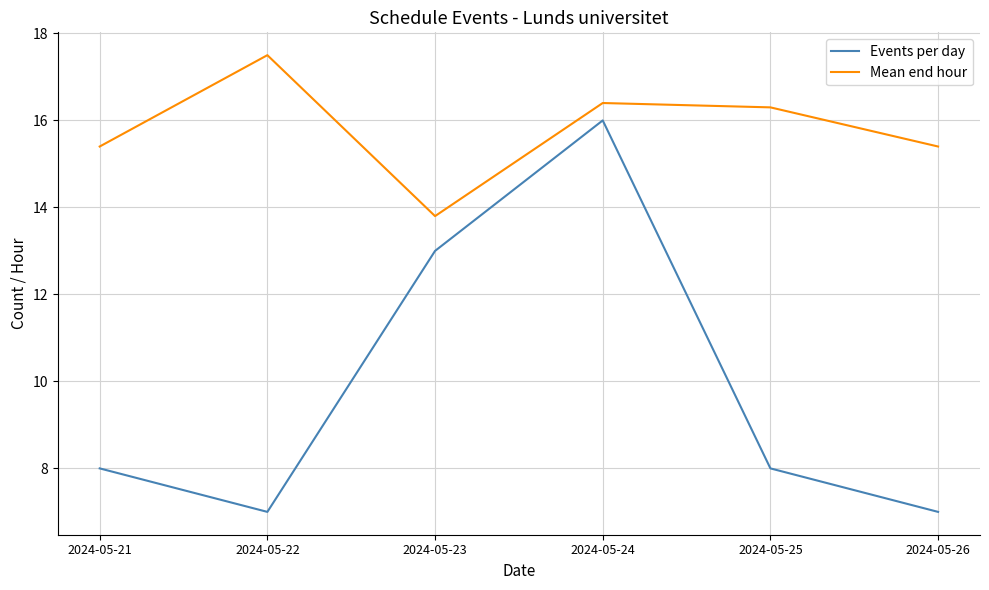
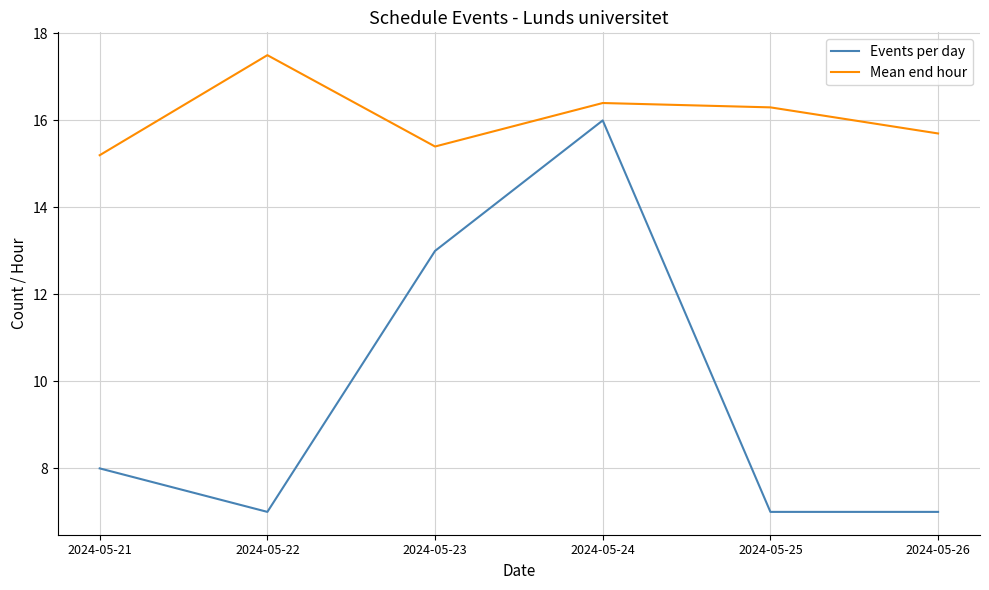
  {
    "Events per day": {
      "2024-05-21": 8,
      "2024-05-22": 7,
      "2024-05-23": 13,
      "2024-05-24": 16,
-     "2024-05-25": 8,
+     "2024-05-25": 7,
      "2024-05-26": 7
    },
    "Mean end hour": {
-     "2024-05-21": 15.4,
+     "2024-05-21": 15.2,
      "2024-05-22": 17.5,
-     "2024-05-23": 13.8,
+     "2024-05-23": 15.4,
      "2024-05-24": 16.4,
      "2024-05-25": 16.3,
-     "2024-05-26": 15.4
+     "2024-05-26": 15.7
    }
  }
